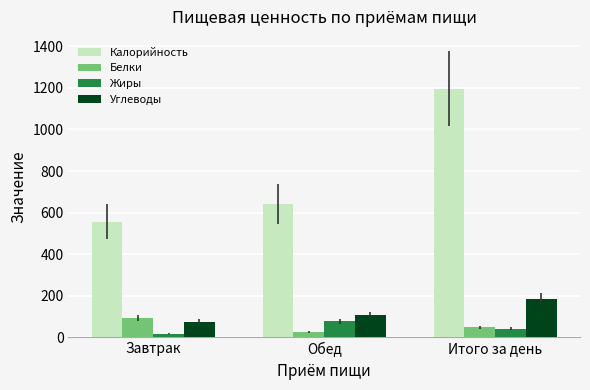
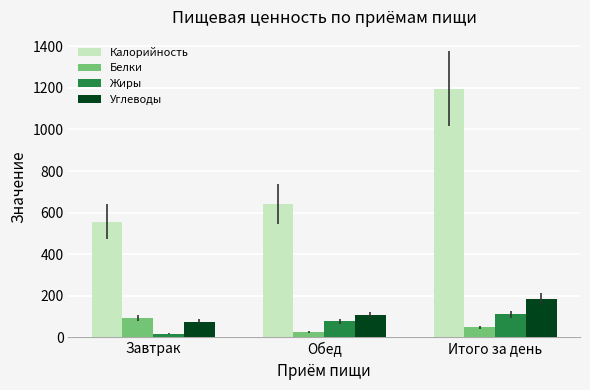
  {
    "Калорийность": {
      "Завтрак": 560,
      "Обед": 640,
      "Итого за день": 1200
    },
    "Белки": {
      "Завтрак": 90,
      "Обед": 30,
      "Итого за день": 50
    },
    "Жиры": {
      "Завтрак": 20,
      "Обед": 80,
-     "Итого за день": 40
+     "Итого за день": 110
    },
    "Углеводы": {
      "Завтрак": 80,
      "Обед": 110,
      "Итого за день": 180
    }
  }
